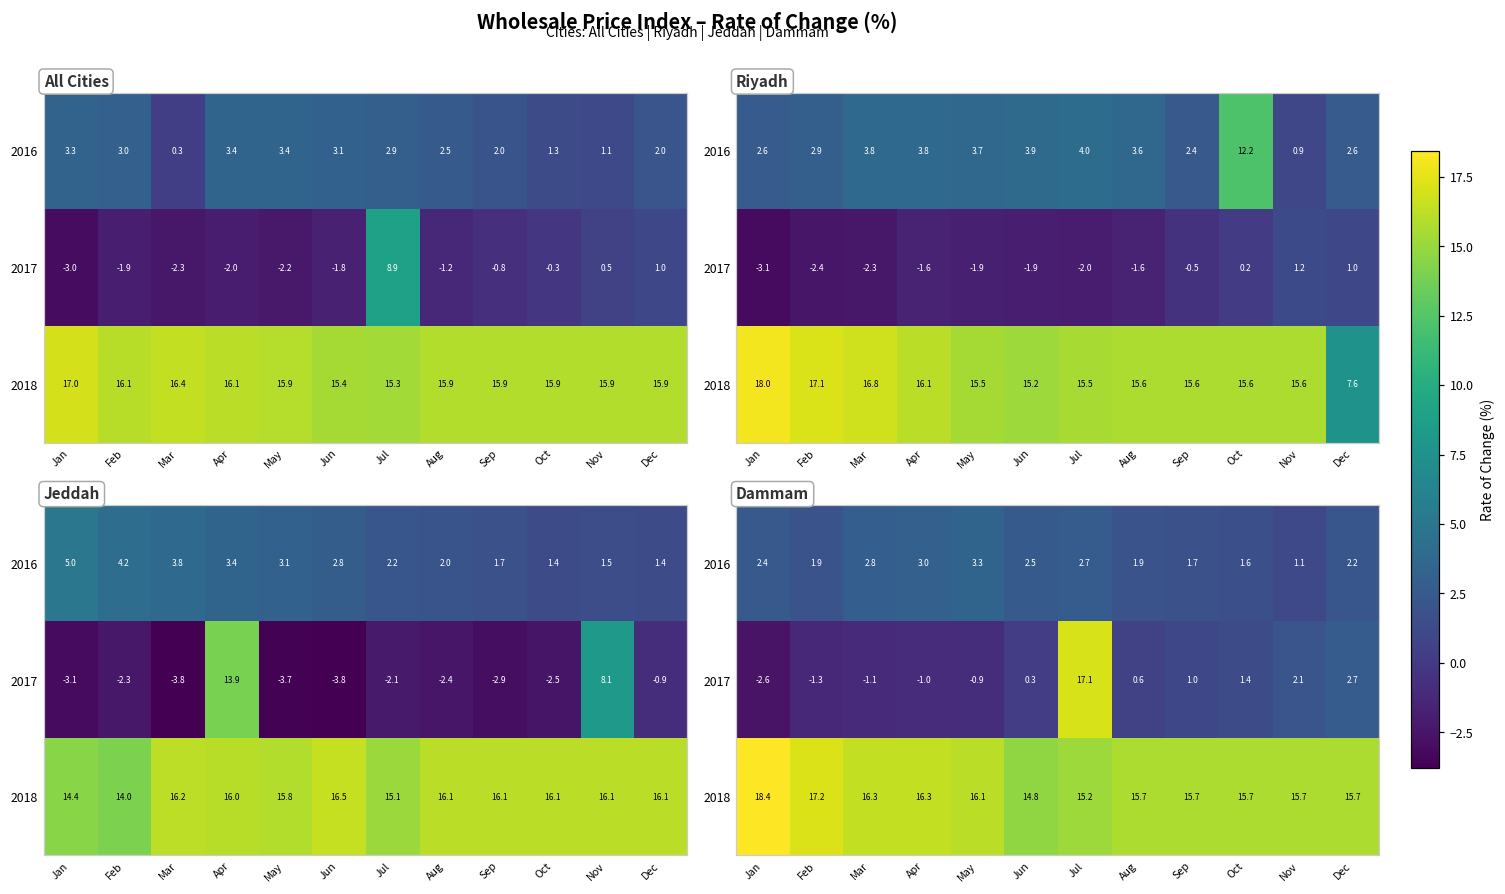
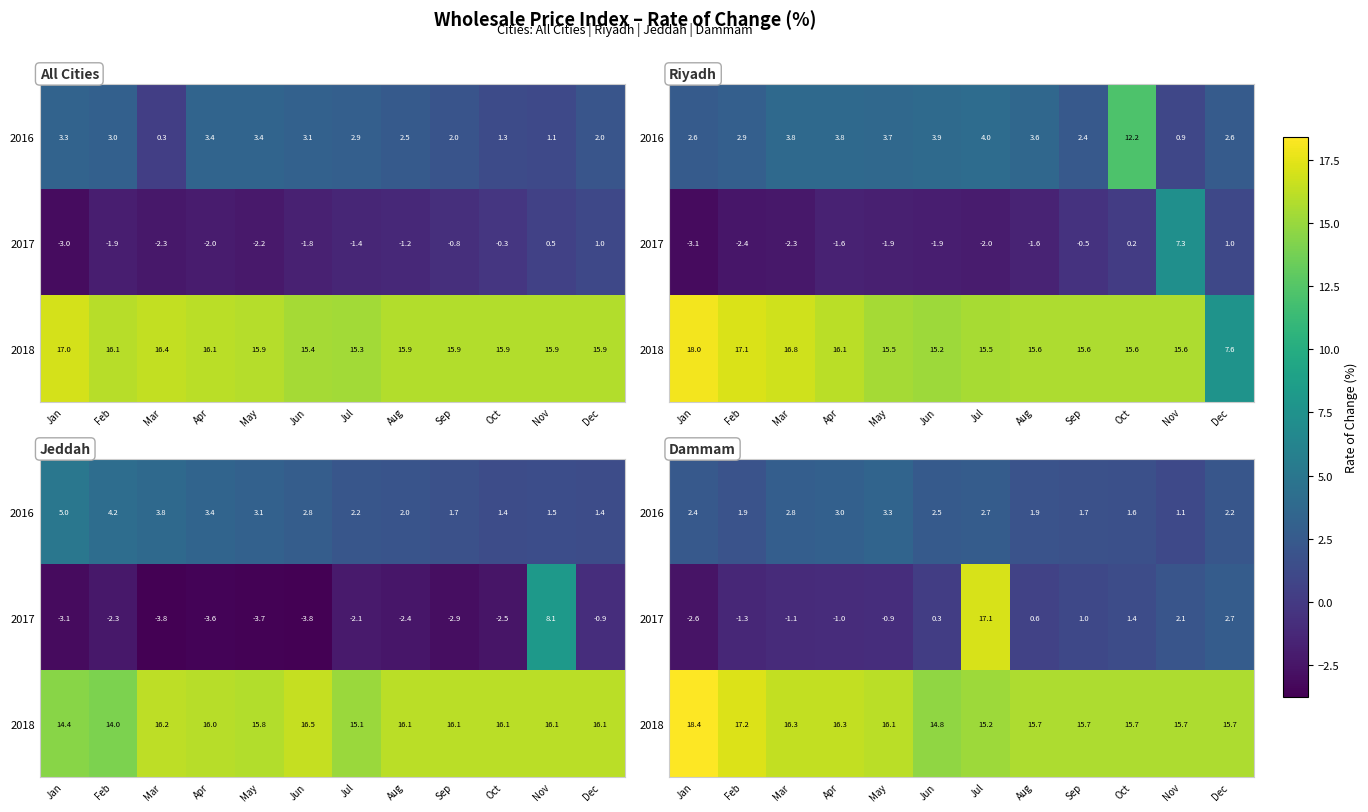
  {
    "All Cities": {
      "2016": {
        "Jan": 3.3,
        "Feb": 3.0,
        "Mar": 0.3,
        "Apr": 3.4,
        "May": 3.4,
        "Jun": 3.1,
        "Jul": 2.9,
        "Aug": 2.5,
        "Sep": 2.0,
        "Oct": 1.3,
        "Nov": 1.1,
        "Dec": 2.0
      },
      "2017": {
        "Jan": -3.0,
        "Feb": -1.9,
        "Mar": -2.3,
        "Apr": -2.0,
        "May": -2.2,
        "Jun": -1.8,
-       "Jul": 8.9,
+       "Jul": -1.4,
        "Aug": -1.2,
        "Sep": -0.8,
        "Oct": -0.3,
        "Nov": 0.5,
        "Dec": 1.0
      },
      "2018": {
        "Jan": 17.0,
        "Feb": 16.1,
        "Mar": 16.4,
        "Apr": 16.1,
        "May": 15.9,
        "Jun": 15.4,
        "Jul": 15.3,
        "Aug": 15.9,
        "Sep": 15.9,
        "Oct": 15.9,
        "Nov": 15.9,
        "Dec": 15.9
      }
    },
    "Riyadh": {
      "2016": {
        "Jan": 2.6,
        "Feb": 2.9,
        "Mar": 3.8,
        "Apr": 3.8,
        "May": 3.7,
        "Jun": 3.9,
        "Jul": 4.0,
        "Aug": 3.6,
        "Sep": 2.4,
        "Oct": 12.2,
        "Nov": 0.9,
        "Dec": 2.6
      },
      "2017": {
        "Jan": -3.1,
        "Feb": -2.4,
        "Mar": -2.3,
        "Apr": -1.6,
        "May": -1.9,
        "Jun": -1.9,
        "Jul": -2.0,
        "Aug": -1.6,
        "Sep": -0.5,
        "Oct": 0.2,
-       "Nov": 1.2,
+       "Nov": 7.3,
        "Dec": 1.0
      },
      "2018": {
        "Jan": 18.0,
        "Feb": 17.1,
        "Mar": 16.8,
        "Apr": 16.1,
        "May": 15.5,
        "Jun": 15.2,
        "Jul": 15.5,
        "Aug": 15.6,
        "Sep": 15.6,
        "Oct": 15.6,
        "Nov": 15.6,
        "Dec": 7.6
      }
    },
    "Jeddah": {
      "2016": {
        "Jan": 5.0,
        "Feb": 4.2,
        "Mar": 3.8,
        "Apr": 3.4,
        "May": 3.1,
        "Jun": 2.8,
        "Jul": 2.2,
        "Aug": 2.0,
        "Sep": 1.7,
        "Oct": 1.4,
        "Nov": 1.5,
        "Dec": 1.4
      },
      "2017": {
        "Jan": -3.1,
        "Feb": -2.3,
        "Mar": -3.8,
-       "Apr": 13.9,
+       "Apr": -3.6,
        "May": -3.7,
        "Jun": -3.8,
        "Jul": -2.1,
        "Aug": -2.4,
        "Sep": -2.9,
        "Oct": -2.5,
        "Nov": 8.1,
        "Dec": -0.9
      },
      "2018": {
        "Jan": 14.4,
        "Feb": 14.0,
        "Mar": 16.2,
        "Apr": 16.0,
        "May": 15.8,
        "Jun": 16.5,
        "Jul": 15.1,
        "Aug": 16.1,
        "Sep": 16.1,
        "Oct": 16.1,
        "Nov": 16.1,
        "Dec": 16.1
      }
    },
    "Dammam": {
      "2016": {
        "Jan": 2.4,
        "Feb": 1.9,
        "Mar": 2.8,
        "Apr": 3.0,
        "May": 3.3,
        "Jun": 2.5,
        "Jul": 2.7,
        "Aug": 1.9,
        "Sep": 1.7,
        "Oct": 1.6,
        "Nov": 1.1,
        "Dec": 2.2
      },
      "2017": {
        "Jan": -2.6,
        "Feb": -1.3,
        "Mar": -1.1,
        "Apr": -1.0,
        "May": -0.9,
        "Jun": 0.3,
        "Jul": 17.1,
        "Aug": 0.6,
        "Sep": 1.0,
        "Oct": 1.4,
        "Nov": 2.1,
        "Dec": 2.7
      },
      "2018": {
        "Jan": 18.4,
        "Feb": 17.2,
        "Mar": 16.3,
        "Apr": 16.3,
        "May": 16.1,
        "Jun": 14.8,
        "Jul": 15.2,
        "Aug": 15.7,
        "Sep": 15.7,
        "Oct": 15.7,
        "Nov": 15.7,
        "Dec": 15.7
      }
    }
  }
